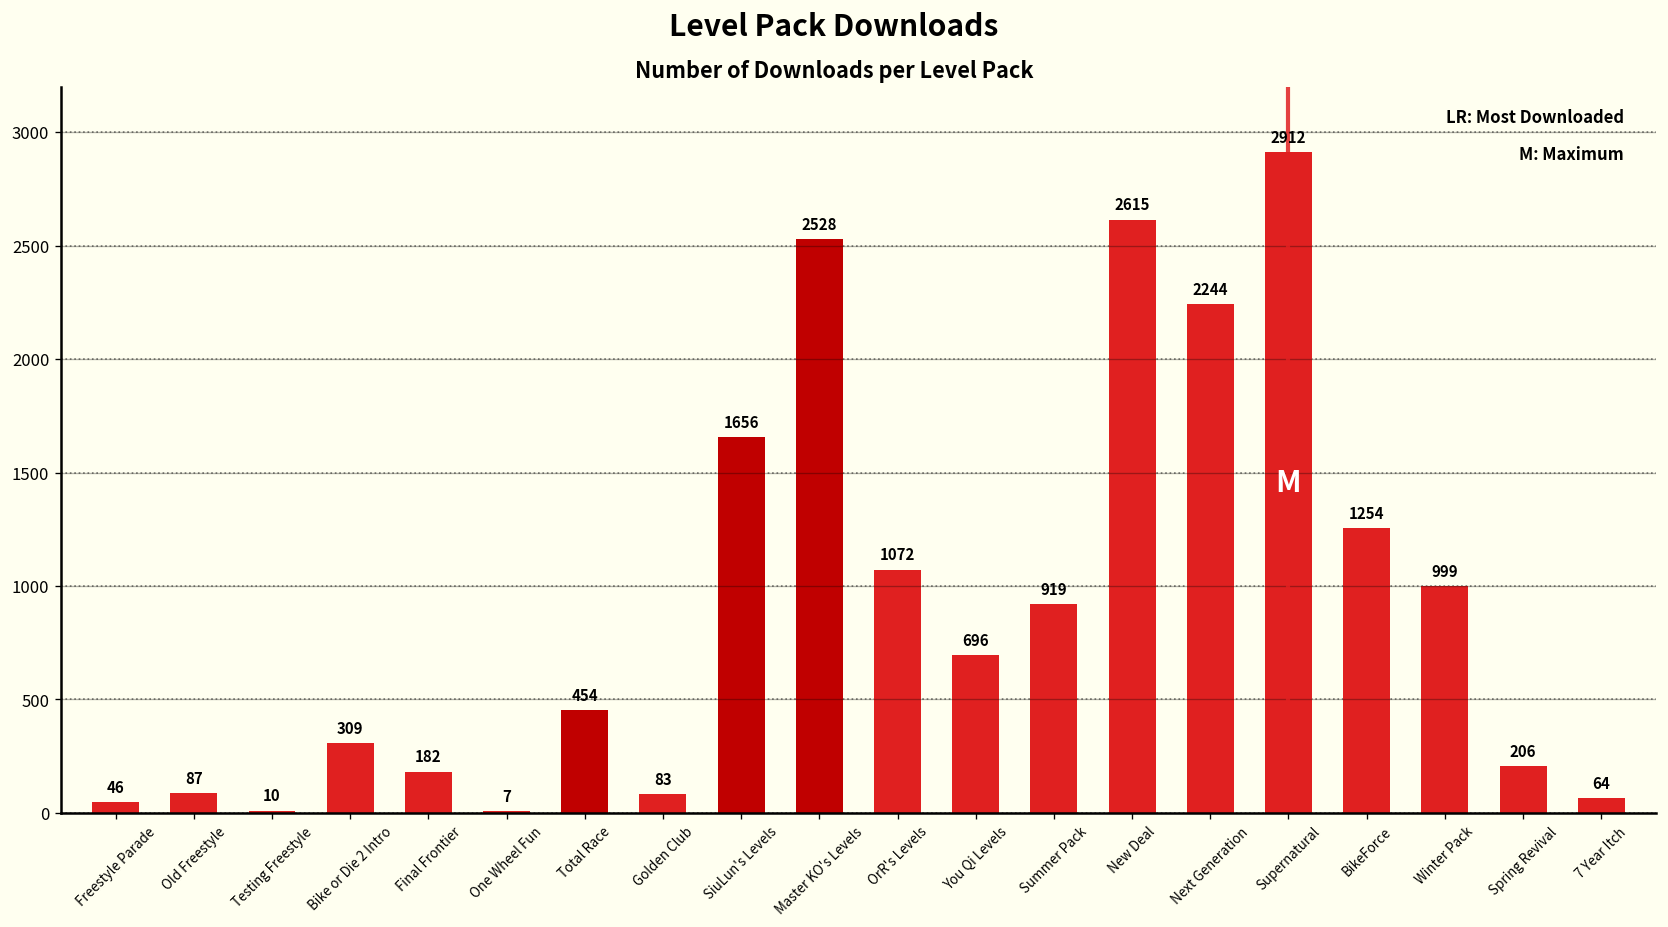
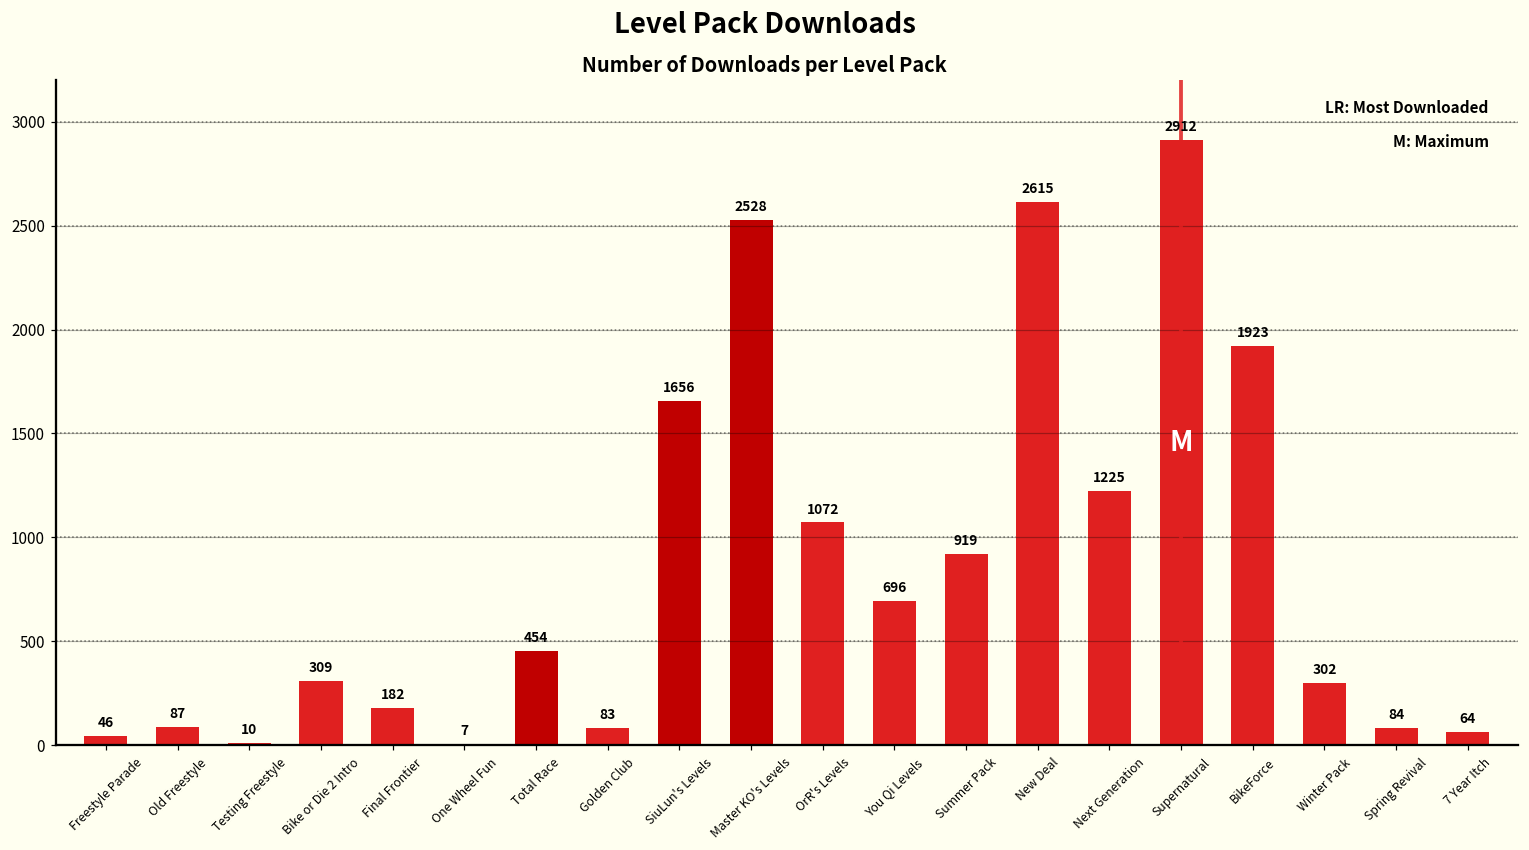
  {
    "Freestyle Parade": 46,
    "Old Freestyle": 87,
    "Testing Freestyle": 10,
    "Bike or Die 2 Intro": 309,
    "Final Frontier": 182,
    "One Wheel Fun": 7,
    "Total Race": 454,
    "Golden Club": 83,
    "SiuLun's Levels": 1656,
    "Master KO's Levels": 2528,
    "OrR's Levels": 1072,
    "You Qi Levels": 696,
    "Summer Pack": 919,
    "New Deal": 2615,
-   "Next Generation": 2244,
+   "Next Generation": 1225,
    "Supernatural": 2912,
-   "BikeForce": 1254,
-   "Winter Pack": 999,
-   "Spring Revival": 206,
+   "BikeForce": 1923,
+   "Winter Pack": 302,
+   "Spring Revival": 84,
    "7 Year Itch": 64
  }
